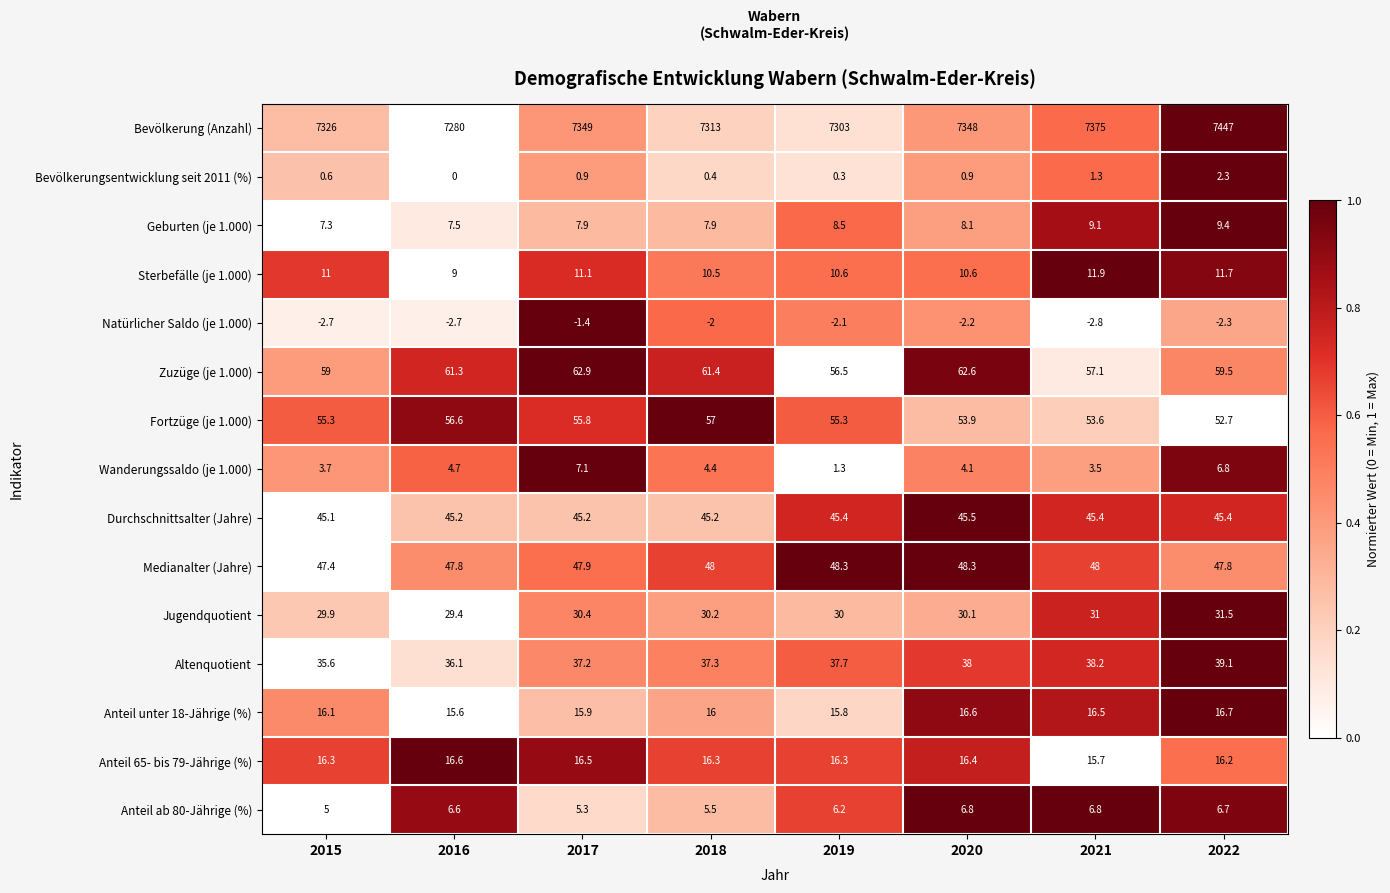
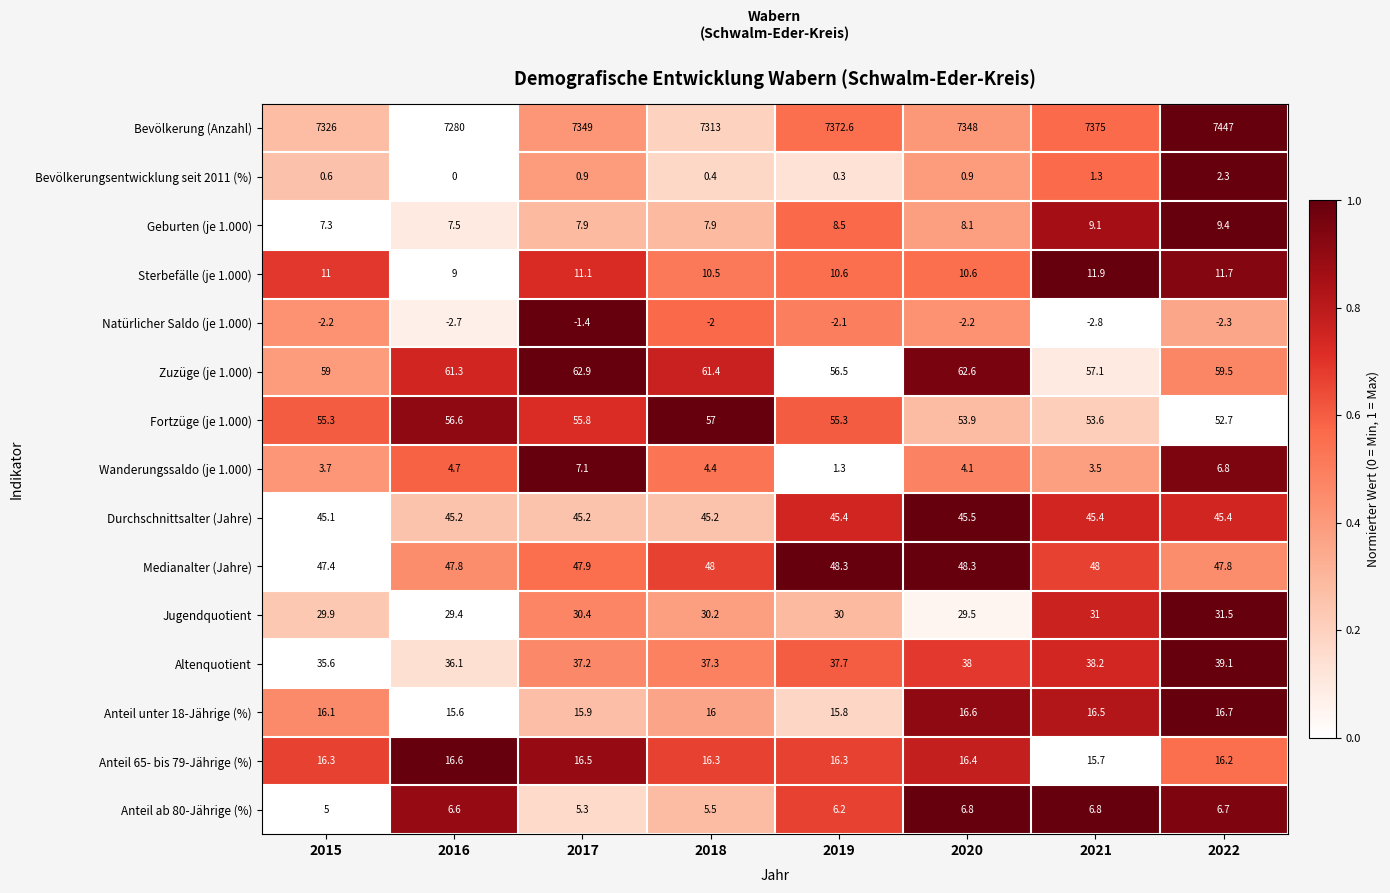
  {
    "Bevölkerung (Anzahl)": {
      "2015": 7326,
      "2016": 7280,
      "2017": 7349,
      "2018": 7313,
-     "2019": 7303,
+     "2019": 7372.6,
      "2020": 7348,
      "2021": 7375,
      "2022": 7447
    },
    "Bevölkerungsentwicklung seit 2011 (%)": {
      "2015": 0.6,
      "2016": 0,
      "2017": 0.9,
      "2018": 0.4,
      "2019": 0.3,
      "2020": 0.9,
      "2021": 1.3,
      "2022": 2.3
    },
    "Geburten (je 1.000)": {
      "2015": 7.3,
      "2016": 7.5,
      "2017": 7.9,
      "2018": 7.9,
      "2019": 8.5,
      "2020": 8.1,
      "2021": 9.1,
      "2022": 9.4
    },
    "Sterbefälle (je 1.000)": {
      "2015": 11,
      "2016": 9,
      "2017": 11.1,
      "2018": 10.5,
      "2019": 10.6,
      "2020": 10.6,
      "2021": 11.9,
      "2022": 11.7
    },
    "Natürlicher Saldo (je 1.000)": {
-     "2015": -2.7,
+     "2015": -2.2,
      "2016": -2.7,
      "2017": -1.4,
      "2018": -2,
      "2019": -2.1,
      "2020": -2.2,
      "2021": -2.8,
      "2022": -2.3
    },
    "Zuzüge (je 1.000)": {
      "2015": 59,
      "2016": 61.3,
      "2017": 62.9,
      "2018": 61.4,
      "2019": 56.5,
      "2020": 62.6,
      "2021": 57.1,
      "2022": 59.5
    },
    "Fortzüge (je 1.000)": {
      "2015": 55.3,
      "2016": 56.6,
      "2017": 55.8,
      "2018": 57,
      "2019": 55.3,
      "2020": 53.9,
      "2021": 53.6,
      "2022": 52.7
    },
    "Wanderungssaldo (je 1.000)": {
      "2015": 3.7,
      "2016": 4.7,
      "2017": 7.1,
      "2018": 4.4,
      "2019": 1.3,
      "2020": 4.1,
      "2021": 3.5,
      "2022": 6.8
    },
    "Durchschnittsalter (Jahre)": {
      "2015": 45.1,
      "2016": 45.2,
      "2017": 45.2,
      "2018": 45.2,
      "2019": 45.4,
      "2020": 45.5,
      "2021": 45.4,
      "2022": 45.4
    },
    "Medianalter (Jahre)": {
      "2015": 47.4,
      "2016": 47.8,
      "2017": 47.9,
      "2018": 48,
      "2019": 48.3,
      "2020": 48.3,
      "2021": 48,
      "2022": 47.8
    },
    "Jugendquotient": {
      "2015": 29.9,
      "2016": 29.4,
      "2017": 30.4,
      "2018": 30.2,
      "2019": 30,
-     "2020": 30.1,
+     "2020": 29.5,
      "2021": 31,
      "2022": 31.5
    },
    "Altenquotient": {
      "2015": 35.6,
      "2016": 36.1,
      "2017": 37.2,
      "2018": 37.3,
      "2019": 37.7,
      "2020": 38,
      "2021": 38.2,
      "2022": 39.1
    },
    "Anteil unter 18-Jährige (%)": {
      "2015": 16.1,
      "2016": 15.6,
      "2017": 15.9,
      "2018": 16,
      "2019": 15.8,
      "2020": 16.6,
      "2021": 16.5,
      "2022": 16.7
    },
    "Anteil 65- bis 79-Jährige (%)": {
      "2015": 16.3,
      "2016": 16.6,
      "2017": 16.5,
      "2018": 16.3,
      "2019": 16.3,
      "2020": 16.4,
      "2021": 15.7,
      "2022": 16.2
    },
    "Anteil ab 80-Jährige (%)": {
      "2015": 5,
      "2016": 6.6,
      "2017": 5.3,
      "2018": 5.5,
      "2019": 6.2,
      "2020": 6.8,
      "2021": 6.8,
      "2022": 6.7
    }
  }
